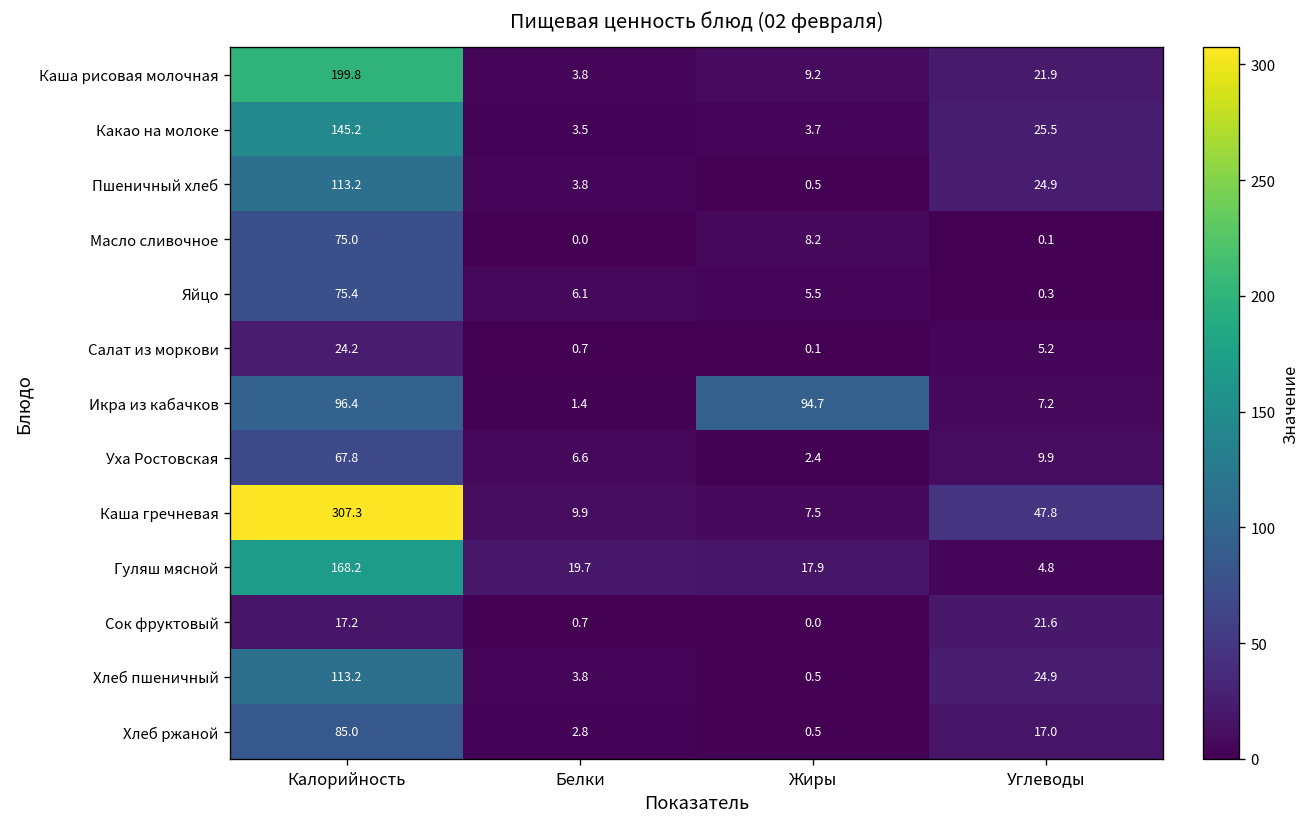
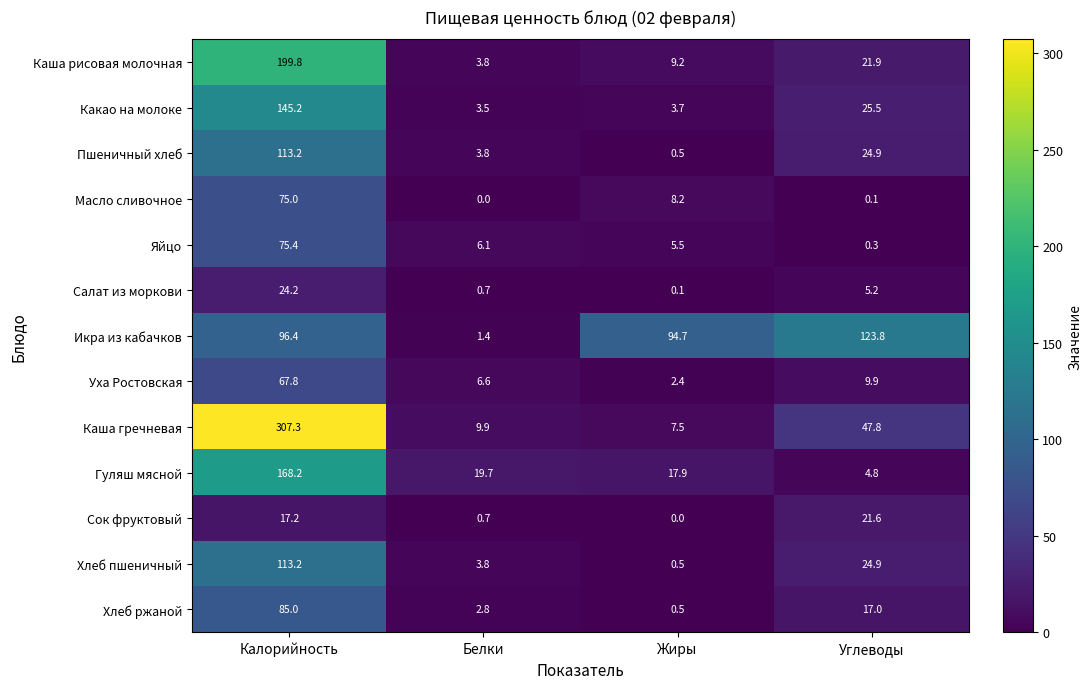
  {
    "Каша рисовая молочная": {
      "Калорийность": 199.8,
      "Белки": 3.8,
      "Жиры": 9.2,
      "Углеводы": 21.9
    },
    "Какао на молоке": {
      "Калорийность": 145.2,
      "Белки": 3.5,
      "Жиры": 3.7,
      "Углеводы": 25.5
    },
    "Пшеничный хлеб": {
      "Калорийность": 113.2,
      "Белки": 3.8,
      "Жиры": 0.5,
      "Углеводы": 24.9
    },
    "Масло сливочное": {
      "Калорийность": 75.0,
      "Белки": 0.0,
      "Жиры": 8.2,
      "Углеводы": 0.1
    },
    "Яйцо": {
      "Калорийность": 75.4,
      "Белки": 6.1,
      "Жиры": 5.5,
      "Углеводы": 0.3
    },
    "Салат из моркови": {
      "Калорийность": 24.2,
      "Белки": 0.7,
      "Жиры": 0.1,
      "Углеводы": 5.2
    },
    "Икра из кабачков": {
      "Калорийность": 96.4,
      "Белки": 1.4,
      "Жиры": 94.7,
-     "Углеводы": 7.2
+     "Углеводы": 123.8
    },
    "Уха Ростовская": {
      "Калорийность": 67.8,
      "Белки": 6.6,
      "Жиры": 2.4,
      "Углеводы": 9.9
    },
    "Каша гречневая": {
      "Калорийность": 307.3,
      "Белки": 9.9,
      "Жиры": 7.5,
      "Углеводы": 47.8
    },
    "Гуляш мясной": {
      "Калорийность": 168.2,
      "Белки": 19.7,
      "Жиры": 17.9,
      "Углеводы": 4.8
    },
    "Сок фруктовый": {
      "Калорийность": 17.2,
      "Белки": 0.7,
      "Жиры": 0.0,
      "Углеводы": 21.6
    },
    "Хлеб пшеничный": {
      "Калорийность": 113.2,
      "Белки": 3.8,
      "Жиры": 0.5,
      "Углеводы": 24.9
    },
    "Хлеб ржаной": {
      "Калорийность": 85.0,
      "Белки": 2.8,
      "Жиры": 0.5,
      "Углеводы": 17.0
    }
  }
